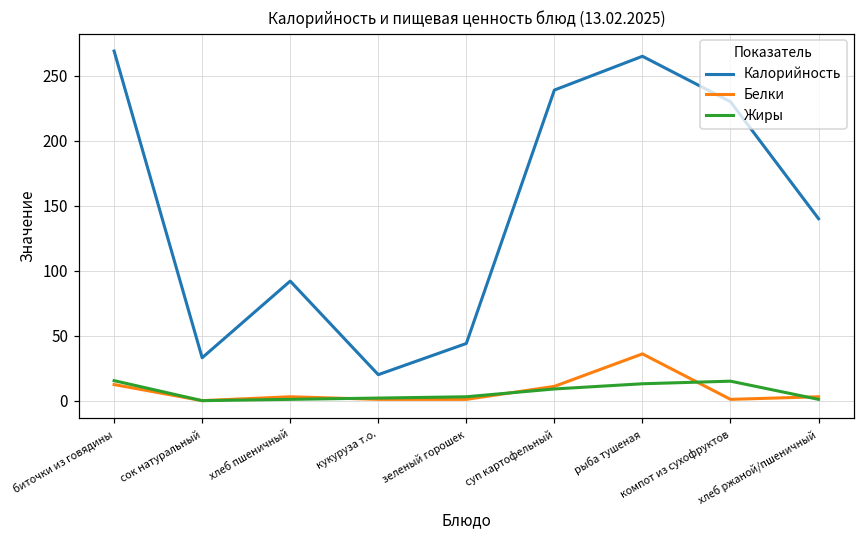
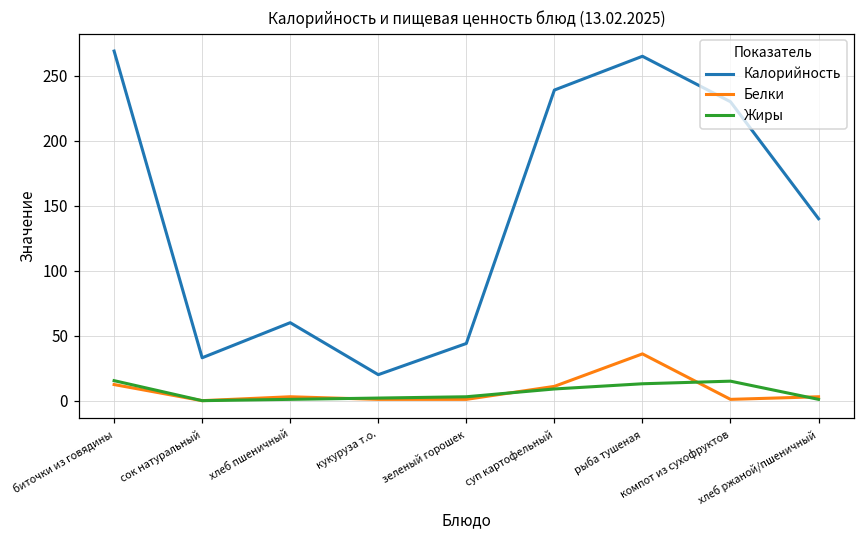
  {
    "Калорийность": {
      "биточки из говядины": 269,
      "сок натуральный": 33,
-     "хлеб пшеничный": 92,
+     "хлеб пшеничный": 60,
      "кукуруза т.о.": 20,
      "зеленый горошек": 44,
      "суп картофельный": 239,
      "рыба тушеная": 265,
      "хлеб ржаной/пшеничный": 140
    },
    "Белки": {
      "биточки из говядины": 12,
      "рыба тушеная": 36,
      "компот из сухофруктов": 1
    },
    "Жиры": {
      "биточки из говядины": 15,
      "рыба тушеная": 13,
      "компот из сухофруктов": 15
    }
  }
